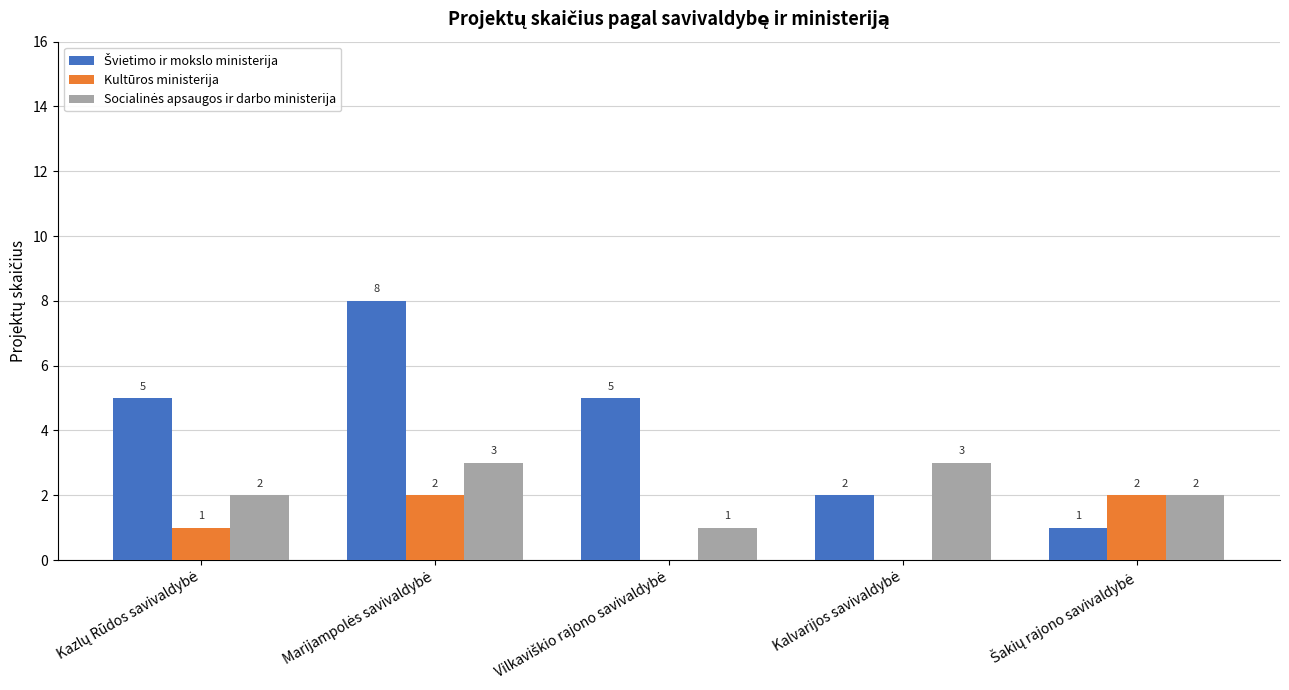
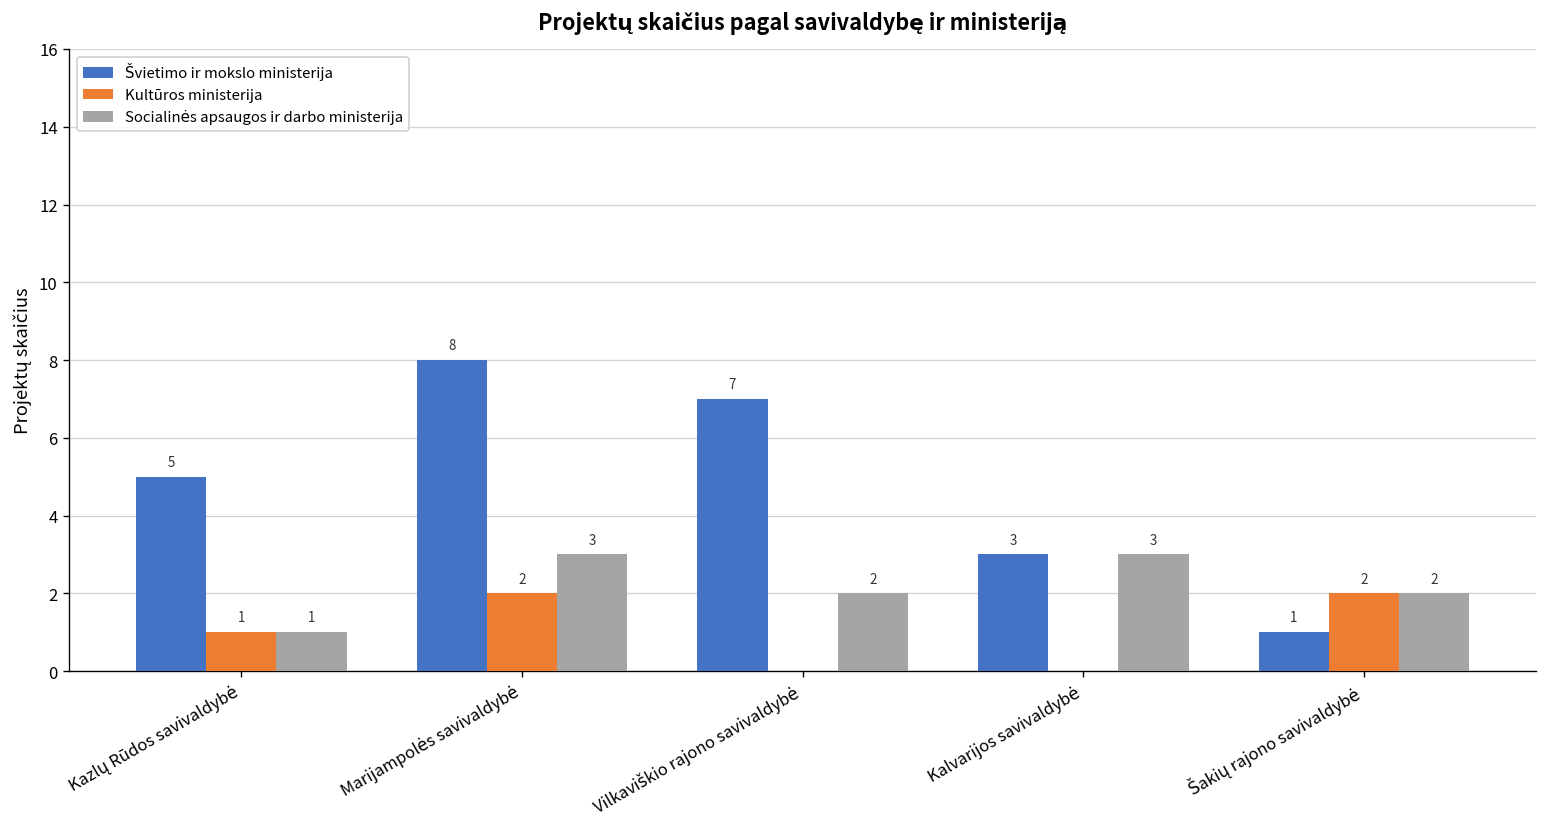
  {
    "Švietimo ir mokslo ministerija": {
      "Kazlų Rūdos savivaldybė": 5,
      "Marijampolės savivaldybė": 8,
-     "Vilkaviškio rajono savivaldybė": 5,
-     "Kalvarijos savivaldybė": 2,
+     "Vilkaviškio rajono savivaldybė": 7,
+     "Kalvarijos savivaldybė": 3,
      "Šakių rajono savivaldybė": 1
    },
    "Kultūros ministerija": {
      "Kazlų Rūdos savivaldybė": 1,
      "Marijampolės savivaldybė": 2,
      "Šakių rajono savivaldybė": 2
    },
    "Socialinės apsaugos ir darbo ministerija": {
-     "Kazlų Rūdos savivaldybė": 2,
+     "Kazlų Rūdos savivaldybė": 1,
      "Marijampolės savivaldybė": 3,
-     "Vilkaviškio rajono savivaldybė": 1,
+     "Vilkaviškio rajono savivaldybė": 2,
      "Kalvarijos savivaldybė": 3,
      "Šakių rajono savivaldybė": 2
    }
  }
